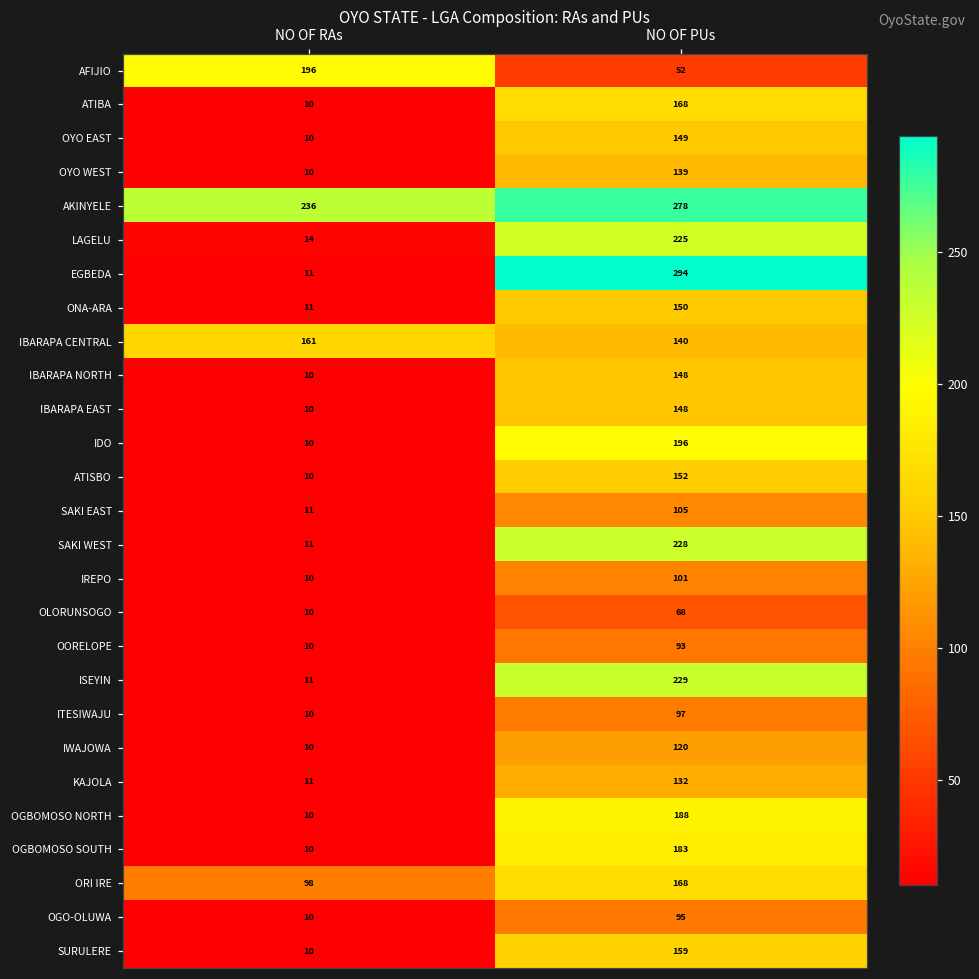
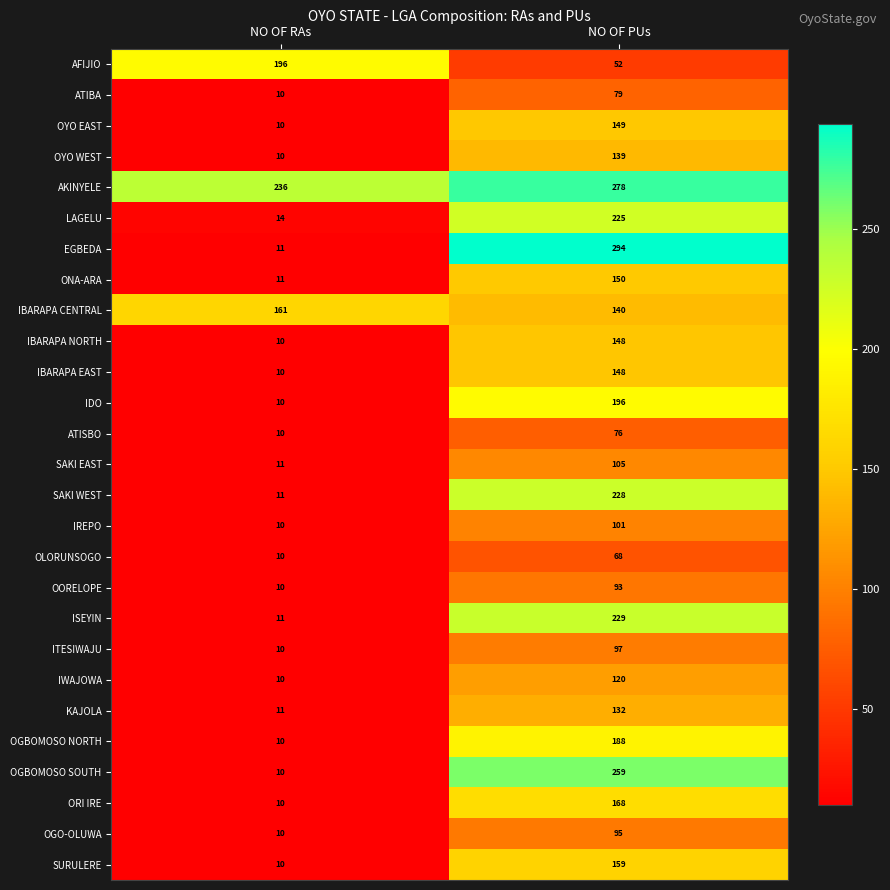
  {
    "AFIJIO": {
      "NO OF RAs": 196,
      "NO OF PUs": 52
    },
    "ATIBA": {
      "NO OF RAs": 10,
-     "NO OF PUs": 168
+     "NO OF PUs": 79
    },
    "OYO EAST": {
      "NO OF RAs": 10,
      "NO OF PUs": 149
    },
    "OYO WEST": {
      "NO OF RAs": 10,
      "NO OF PUs": 139
    },
    "AKINYELE": {
      "NO OF RAs": 236,
      "NO OF PUs": 278
    },
    "LAGELU": {
      "NO OF RAs": 14,
      "NO OF PUs": 225
    },
    "EGBEDA": {
      "NO OF RAs": 11,
      "NO OF PUs": 294
    },
    "ONA-ARA": {
      "NO OF RAs": 11,
      "NO OF PUs": 150
    },
    "IBARAPA CENTRAL": {
      "NO OF RAs": 161,
      "NO OF PUs": 140
    },
    "IBARAPA NORTH": {
      "NO OF RAs": 10,
      "NO OF PUs": 148
    },
    "IBARAPA EAST": {
      "NO OF RAs": 10,
      "NO OF PUs": 148
    },
    "IDO": {
      "NO OF RAs": 10,
      "NO OF PUs": 196
    },
    "ATISBO": {
      "NO OF RAs": 10,
-     "NO OF PUs": 152
+     "NO OF PUs": 76
    },
    "SAKI EAST": {
      "NO OF RAs": 11,
      "NO OF PUs": 105
    },
    "SAKI WEST": {
      "NO OF RAs": 11,
      "NO OF PUs": 228
    },
    "IREPO": {
      "NO OF RAs": 10,
      "NO OF PUs": 101
    },
    "OLORUNSOGO": {
      "NO OF RAs": 10,
      "NO OF PUs": 68
    },
    "OORELOPE": {
      "NO OF RAs": 10,
      "NO OF PUs": 93
    },
    "ISEYIN": {
      "NO OF RAs": 11,
      "NO OF PUs": 229
    },
    "ITESIWAJU": {
      "NO OF RAs": 10,
      "NO OF PUs": 97
    },
    "IWAJOWA": {
      "NO OF RAs": 10,
      "NO OF PUs": 120
    },
    "KAJOLA": {
      "NO OF RAs": 11,
      "NO OF PUs": 132
    },
    "OGBOMOSO NORTH": {
      "NO OF RAs": 10,
      "NO OF PUs": 188
    },
    "OGBOMOSO SOUTH": {
      "NO OF RAs": 10,
-     "NO OF PUs": 183
+     "NO OF PUs": 259
    },
    "ORI IRE": {
-     "NO OF RAs": 98,
+     "NO OF RAs": 10,
      "NO OF PUs": 168
    },
    "OGO-OLUWA": {
      "NO OF RAs": 10,
      "NO OF PUs": 95
    },
    "SURULERE": {
      "NO OF RAs": 10,
      "NO OF PUs": 159
    }
  }
